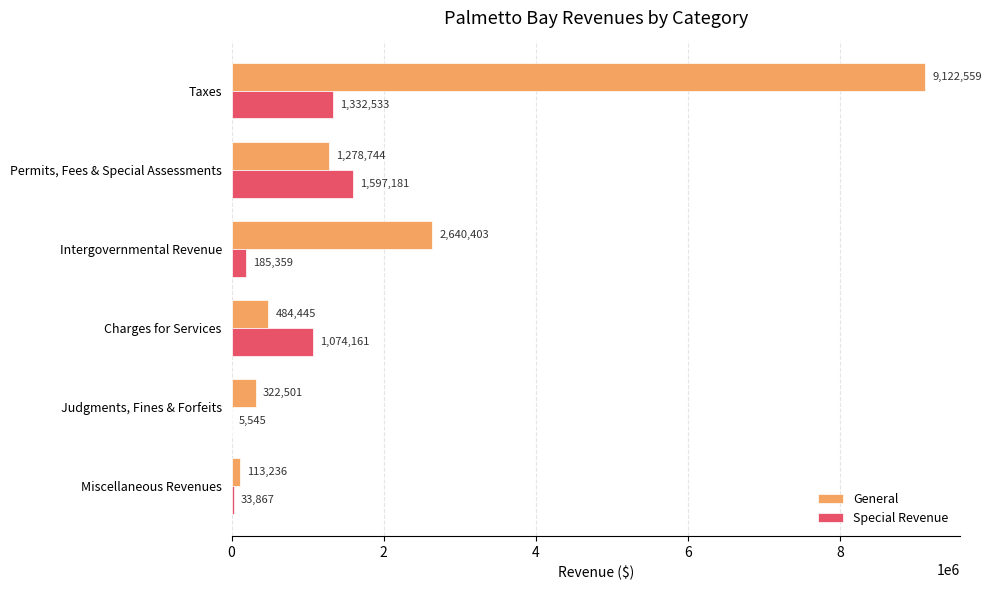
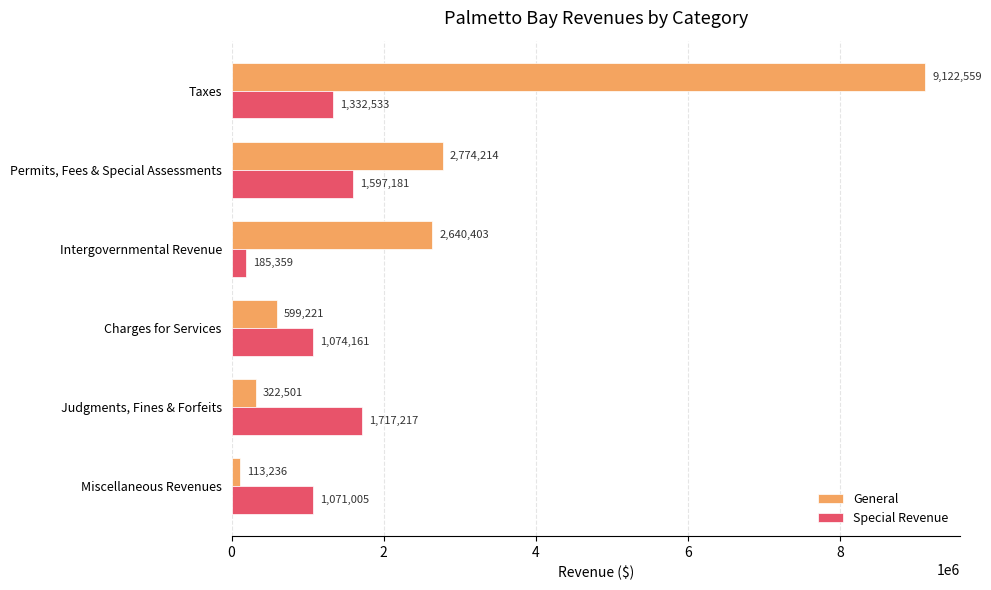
  {
    "General": {
      "Taxes": "9,122,559",
-     "Permits, Fees & Special Assessments": "1,278,744",
+     "Permits, Fees & Special Assessments": "2,774,214",
      "Intergovernmental Revenue": "2,640,403",
-     "Charges for Services": "484,445",
+     "Charges for Services": "599,221",
      "Judgments, Fines & Forfeits": "322,501",
      "Miscellaneous Revenues": "113,236"
    },
    "Special Revenue": {
      "Taxes": "1,332,533",
      "Permits, Fees & Special Assessments": "1,597,181",
      "Intergovernmental Revenue": "185,359",
      "Charges for Services": "1,074,161",
-     "Judgments, Fines & Forfeits": "5,545",
-     "Miscellaneous Revenues": "33,867"
+     "Judgments, Fines & Forfeits": "1,717,217",
+     "Miscellaneous Revenues": "1,071,005"
    }
  }
